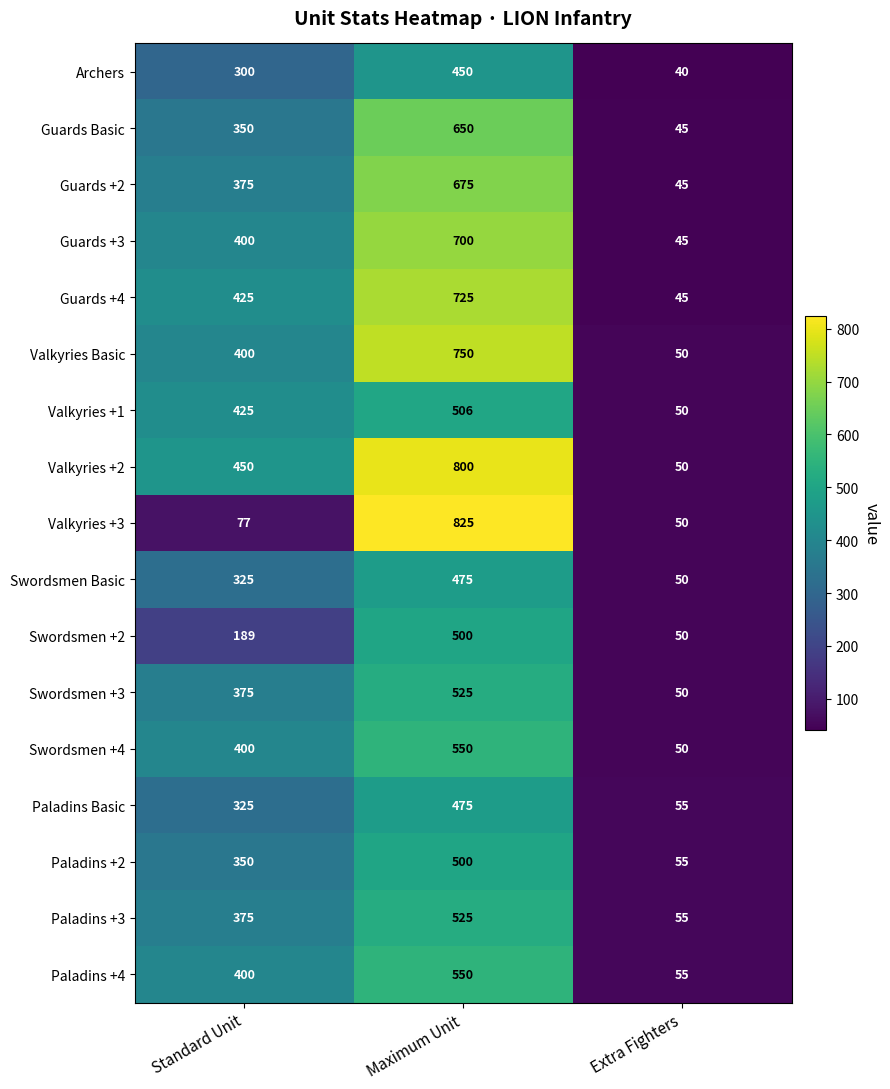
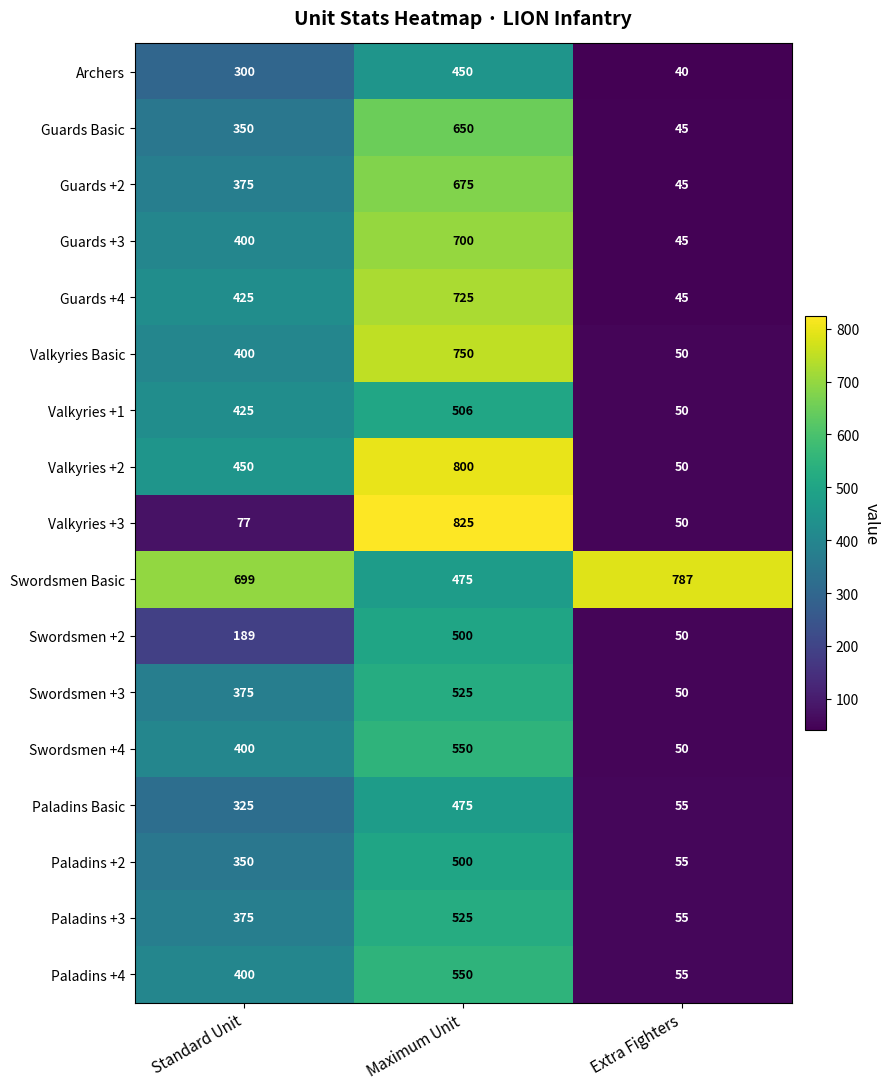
  {
    "Archers": {
      "Standard Unit": 300,
      "Maximum Unit": 450,
      "Extra Fighters": 40
    },
    "Guards Basic": {
      "Standard Unit": 350,
      "Maximum Unit": 650,
      "Extra Fighters": 45
    },
    "Guards +2": {
      "Standard Unit": 375,
      "Maximum Unit": 675,
      "Extra Fighters": 45
    },
    "Guards +3": {
      "Standard Unit": 400,
      "Maximum Unit": 700,
      "Extra Fighters": 45
    },
    "Guards +4": {
      "Standard Unit": 425,
      "Maximum Unit": 725,
      "Extra Fighters": 45
    },
    "Valkyries Basic": {
      "Standard Unit": 400,
      "Maximum Unit": 750,
      "Extra Fighters": 50
    },
    "Valkyries +1": {
      "Standard Unit": 425,
      "Maximum Unit": 506,
      "Extra Fighters": 50
    },
    "Valkyries +2": {
      "Standard Unit": 450,
      "Maximum Unit": 800,
      "Extra Fighters": 50
    },
    "Valkyries +3": {
      "Standard Unit": 77,
      "Maximum Unit": 825,
      "Extra Fighters": 50
    },
    "Swordsmen Basic": {
-     "Standard Unit": 325,
+     "Standard Unit": 699,
      "Maximum Unit": 475,
-     "Extra Fighters": 50
+     "Extra Fighters": 787
    },
    "Swordsmen +2": {
      "Standard Unit": 189,
      "Maximum Unit": 500,
      "Extra Fighters": 50
    },
    "Swordsmen +3": {
      "Standard Unit": 375,
      "Maximum Unit": 525,
      "Extra Fighters": 50
    },
    "Swordsmen +4": {
      "Standard Unit": 400,
      "Maximum Unit": 550,
      "Extra Fighters": 50
    },
    "Paladins Basic": {
      "Standard Unit": 325,
      "Maximum Unit": 475,
      "Extra Fighters": 55
    },
    "Paladins +2": {
      "Standard Unit": 350,
      "Maximum Unit": 500,
      "Extra Fighters": 55
    },
    "Paladins +3": {
      "Standard Unit": 375,
      "Maximum Unit": 525,
      "Extra Fighters": 55
    },
    "Paladins +4": {
      "Standard Unit": 400,
      "Maximum Unit": 550,
      "Extra Fighters": 55
    }
  }
